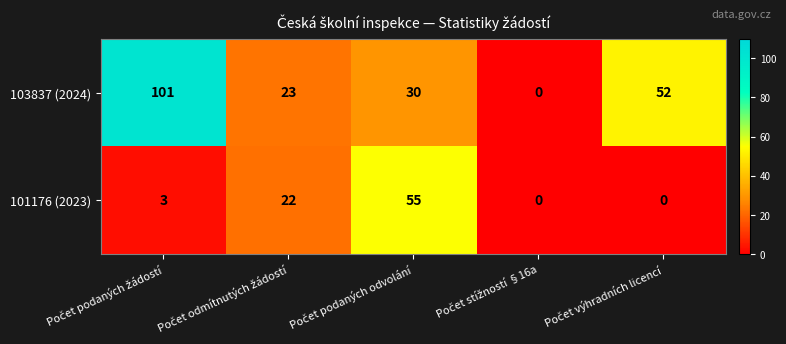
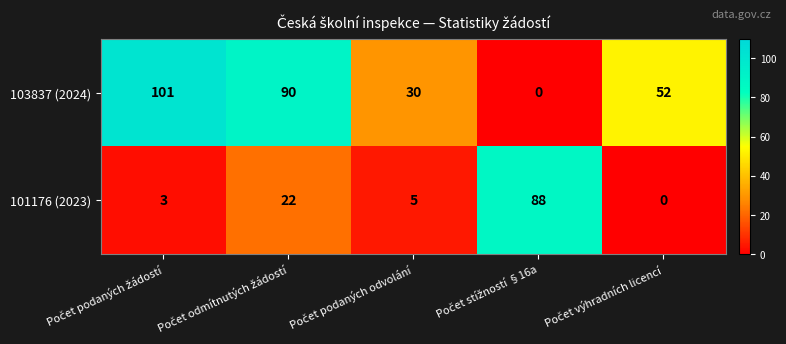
  {
    "103837 (2024)": {
      "Počet podaných žádostí": 101,
-     "Počet odmítnutých žádostí": 23,
+     "Počet odmítnutých žádostí": 90,
      "Počet podaných odvolání": 30,
      "Počet stížností §16a": 0,
      "Počet výhradních licencí": 52
    },
    "101176 (2023)": {
      "Počet podaných žádostí": 3,
      "Počet odmítnutých žádostí": 22,
-     "Počet podaných odvolání": 55,
-     "Počet stížností §16a": 0,
+     "Počet podaných odvolání": 5,
+     "Počet stížností §16a": 88,
      "Počet výhradních licencí": 0
    }
  }
